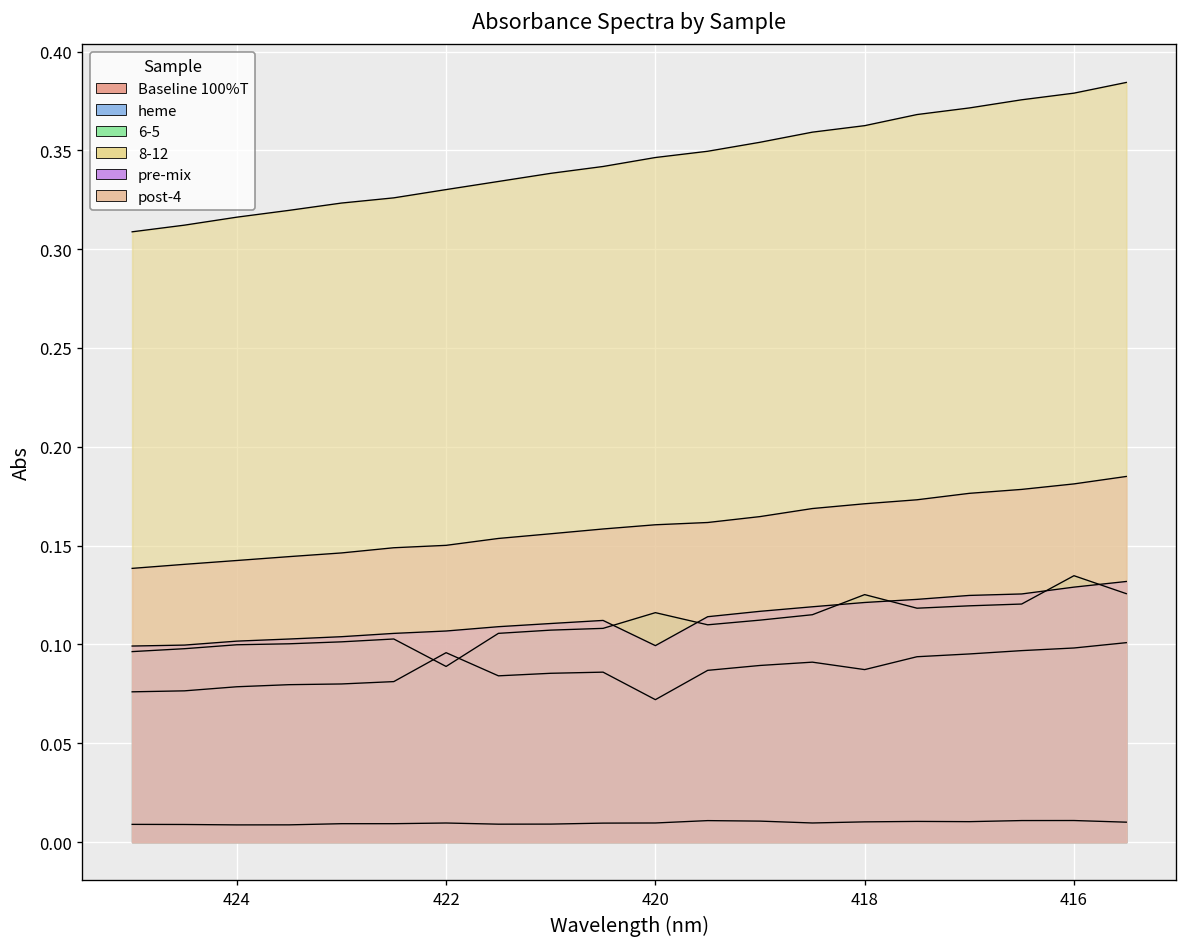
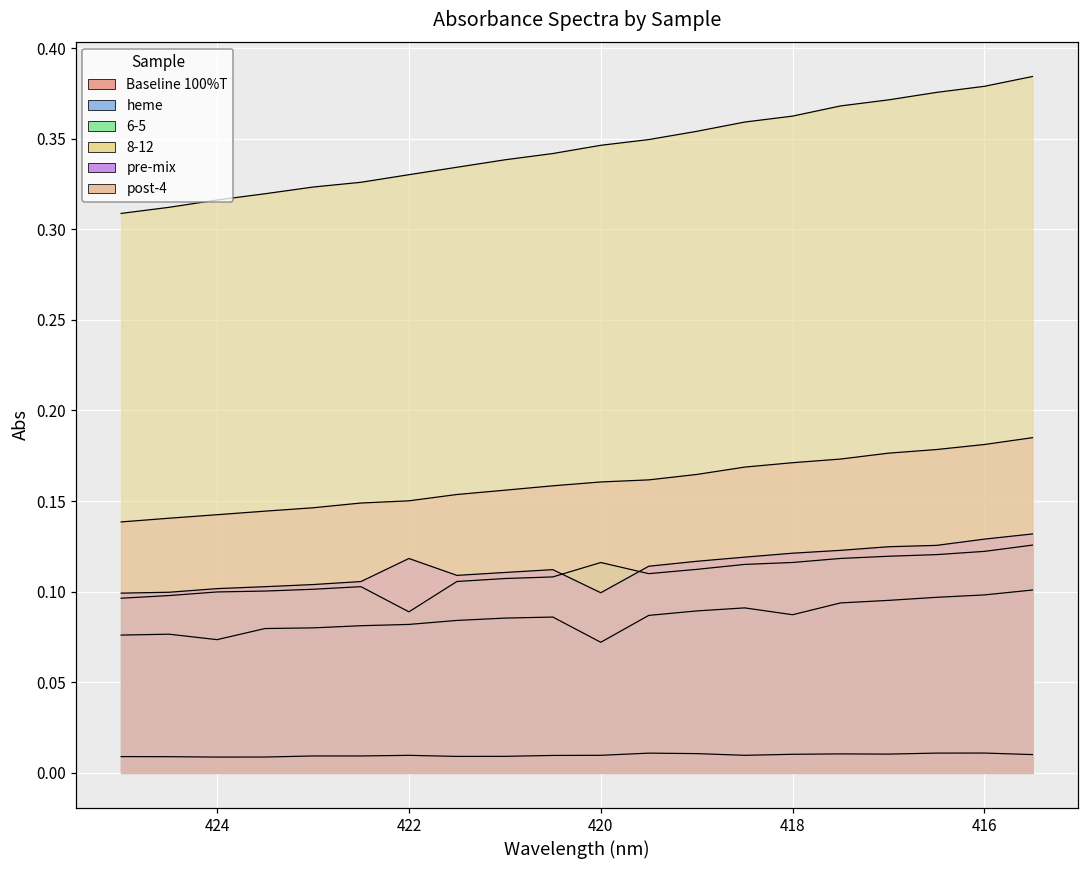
  {
    "heme": {
-     "424": 0.079,
-     "422": 0.096,
+     "424": 0.074,
+     "422": 0.082,
      "420": 0.072,
      "418": 0.087,
      "416": 0.098
    },
    "6-5": {
      "424": 0.100,
      "422": 0.089,
      "420": 0.116,
-     "418": 0.125,
-     "416": 0.135
+     "418": 0.116,
+     "416": 0.122
    },
    "pre-mix": {
      "424": 0.102,
-     "422": 0.107,
+     "422": 0.118,
      "420": 0.099,
      "418": 0.121,
      "416": 0.129
    }
  }
